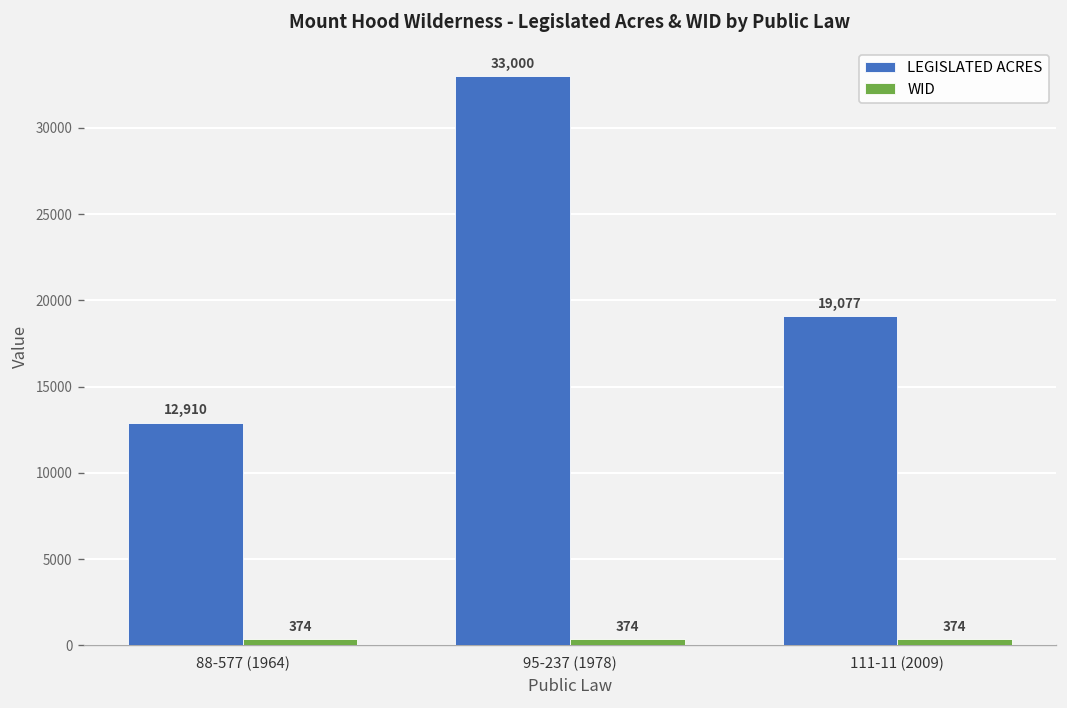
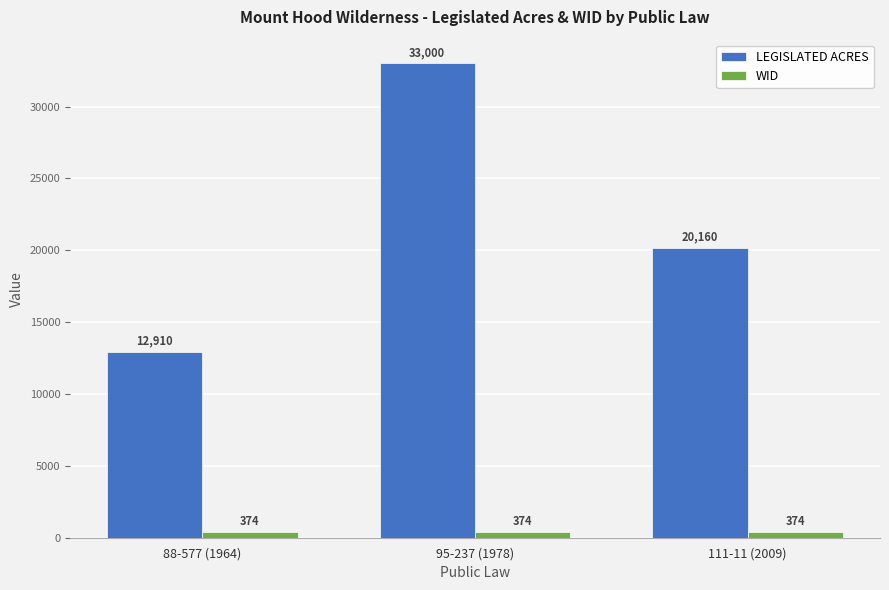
  {
    "LEGISLATED ACRES": {
      "88-577 (1964)": "12,910",
      "95-237 (1978)": "33,000",
-     "111-11 (2009)": "19,077"
+     "111-11 (2009)": "20,160"
    },
    "WID": {
      "88-577 (1964)": "374",
      "95-237 (1978)": "374",
      "111-11 (2009)": "374"
    }
  }
